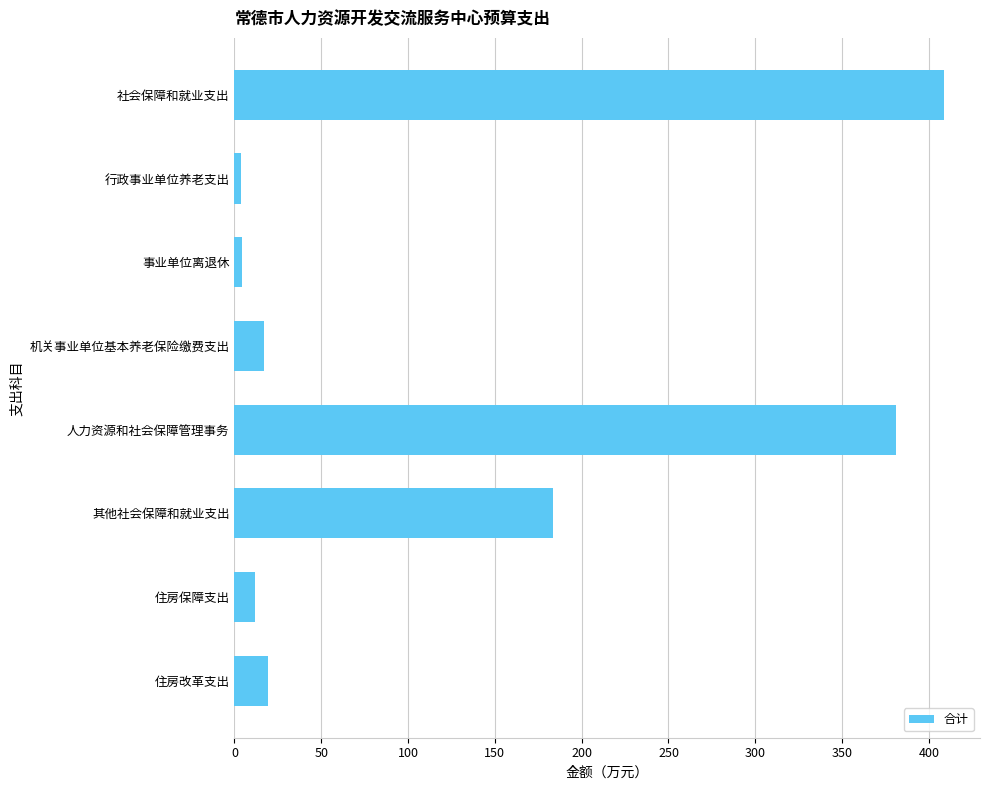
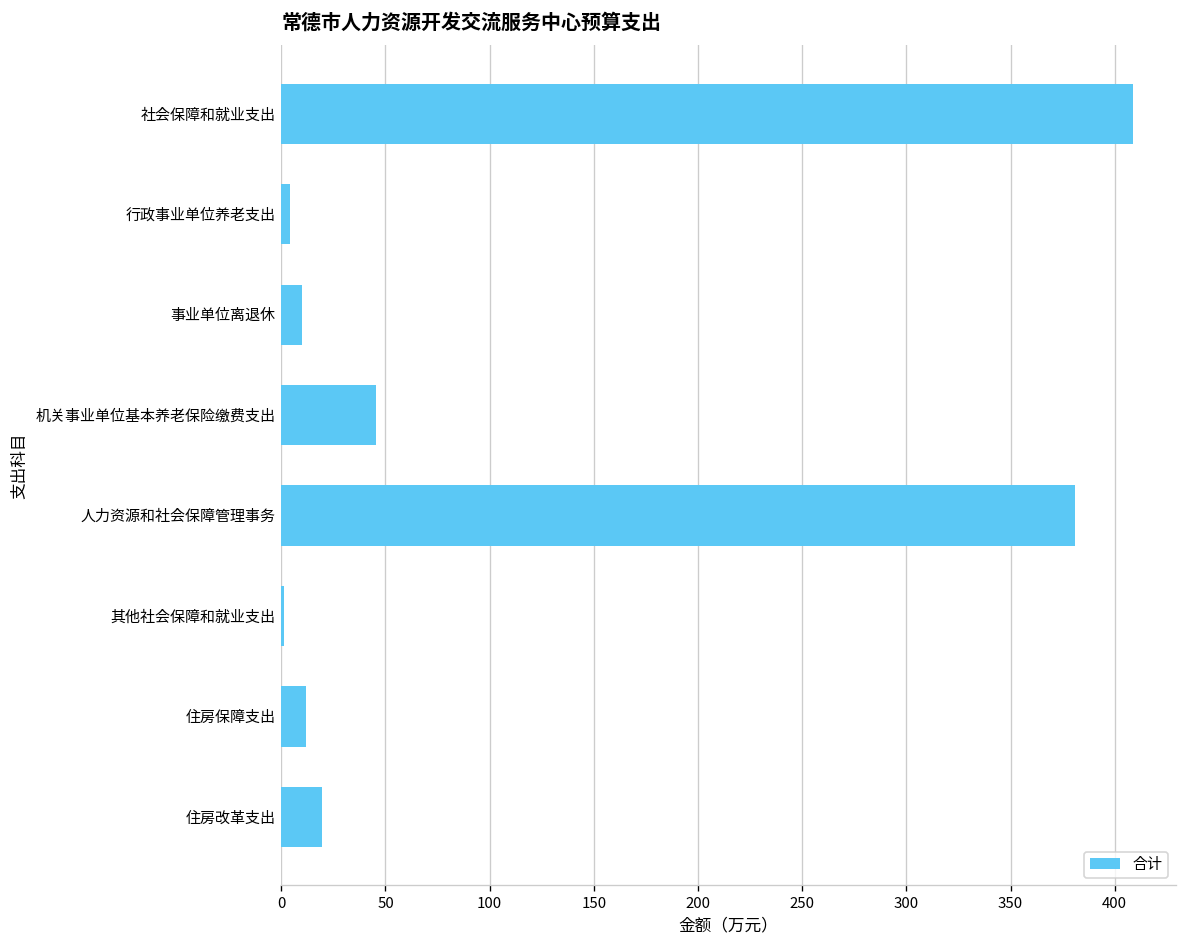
  {
    "社会保障和就业支出": 409,
    "行政事业单位养老支出": 4,
-   "事业单位离退休": 4,
-   "机关事业单位基本养老保险缴费支出": 17,
+   "事业单位离退休": 10,
+   "机关事业单位基本养老保险缴费支出": 45,
    "人力资源和社会保障管理事务": 381,
-   "其他社会保障和就业支出": 183,
+   "其他社会保障和就业支出": 1,
    "住房保障支出": 12,
    "住房改革支出": 19
  }
